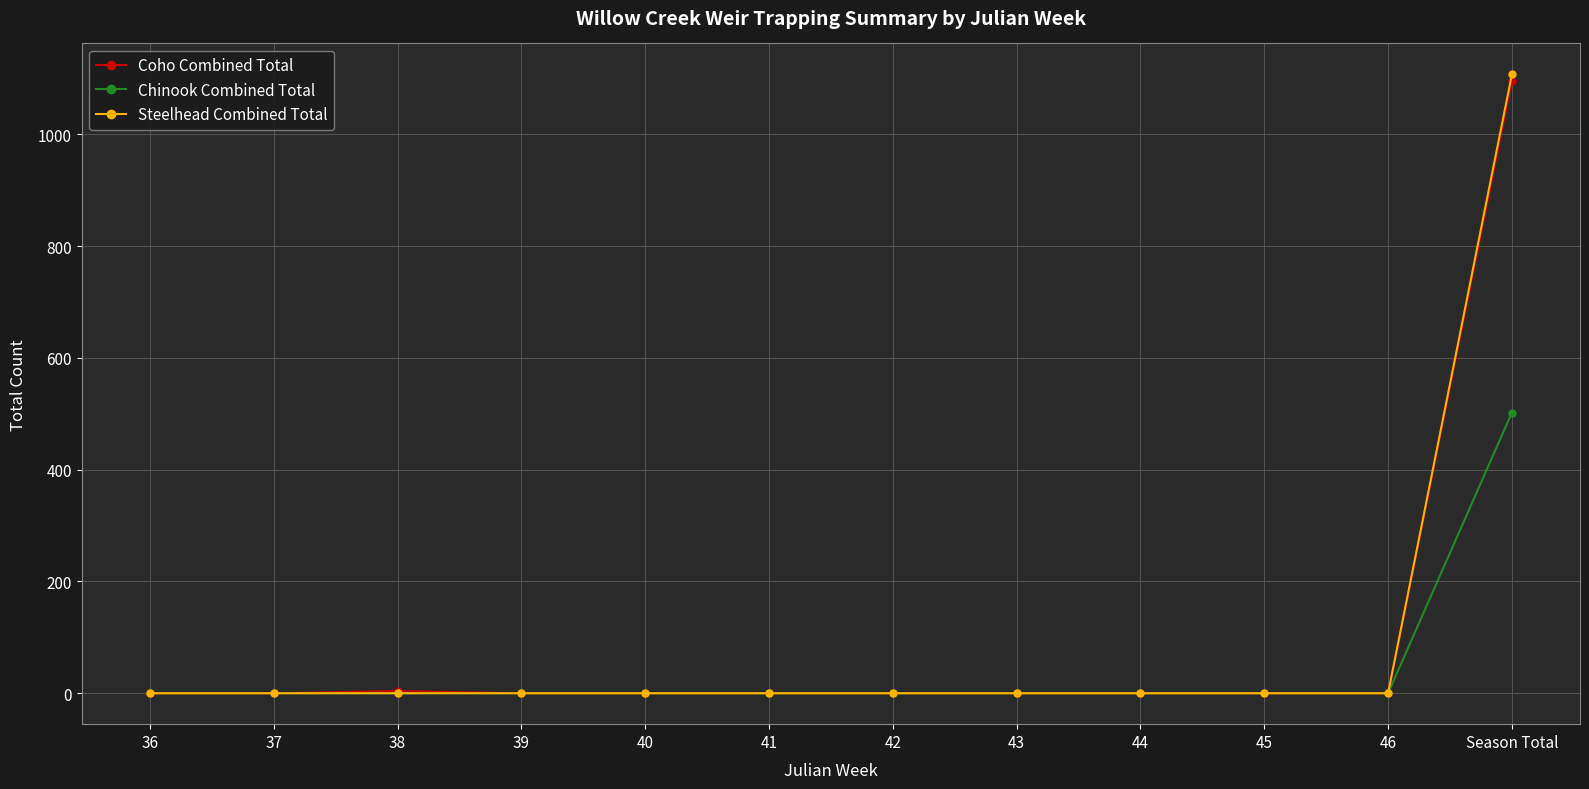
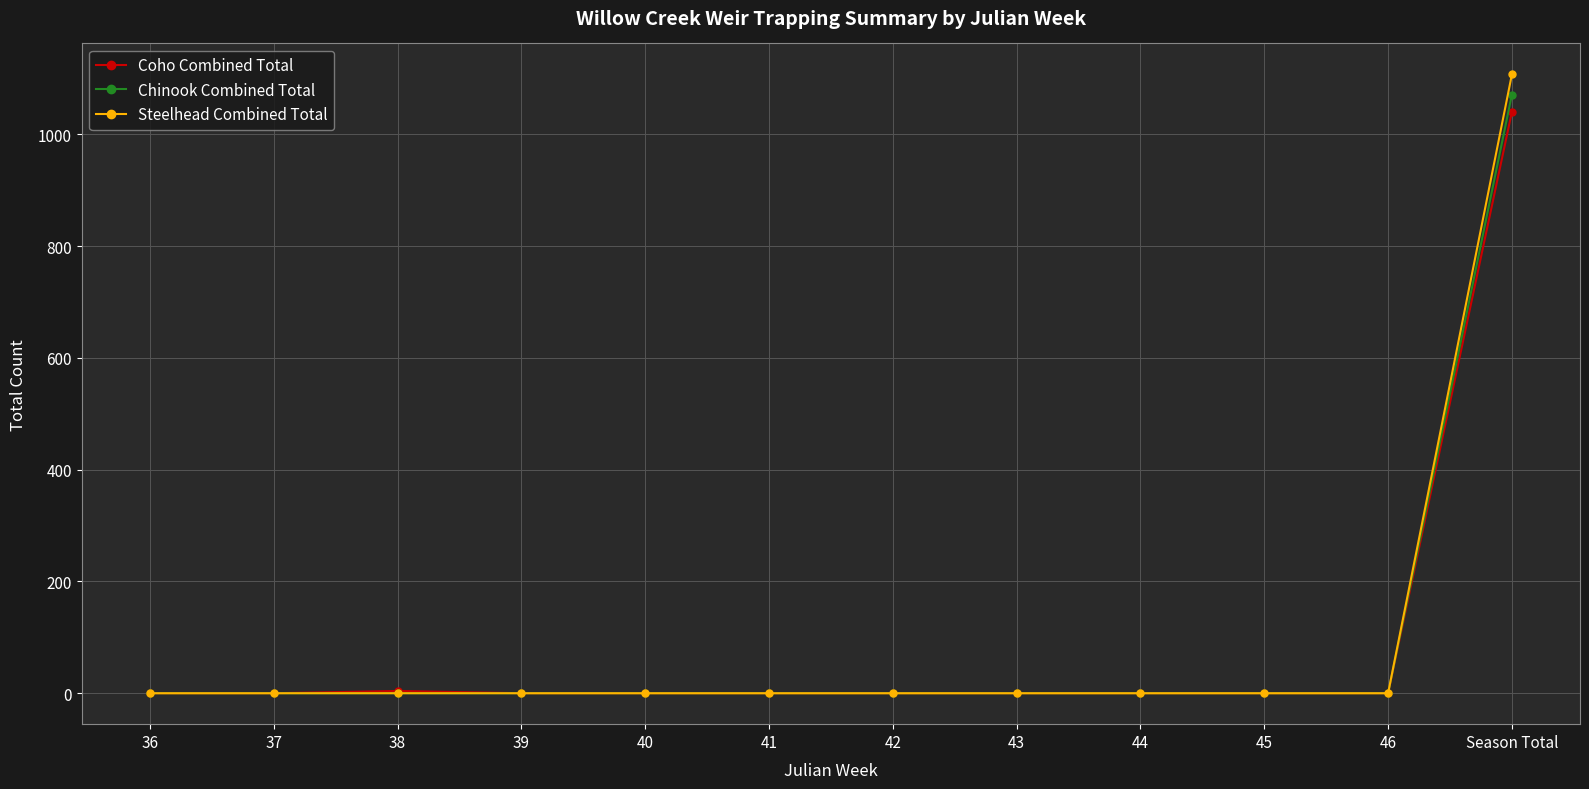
  {
    "Coho Combined Total": {
-     "Season Total": 1100
+     "Season Total": 1040
    },
    "Chinook Combined Total": {
-     "Season Total": 500
+     "Season Total": 1070
    },
    "Steelhead Combined Total": {
      "Season Total": 1110
    }
  }
